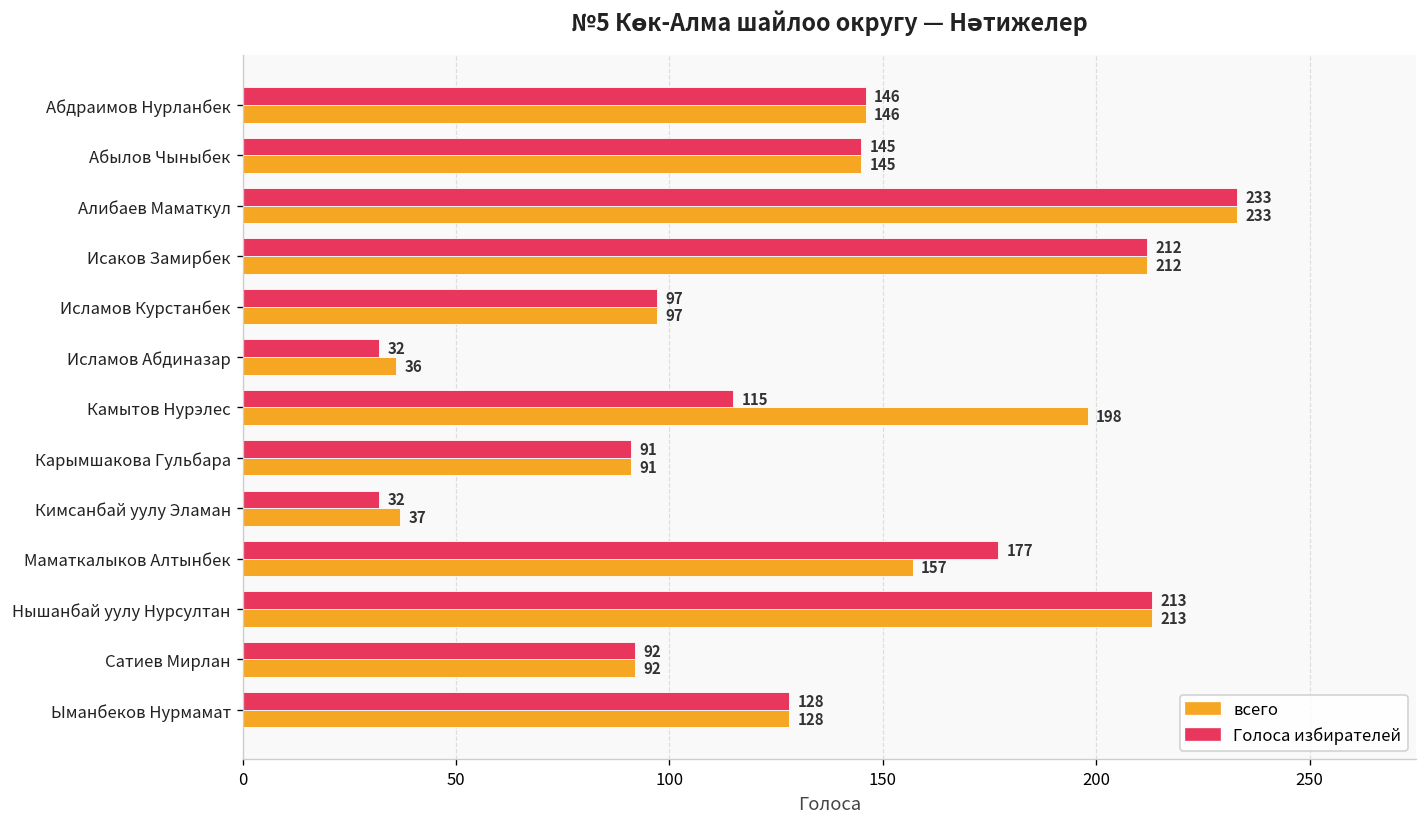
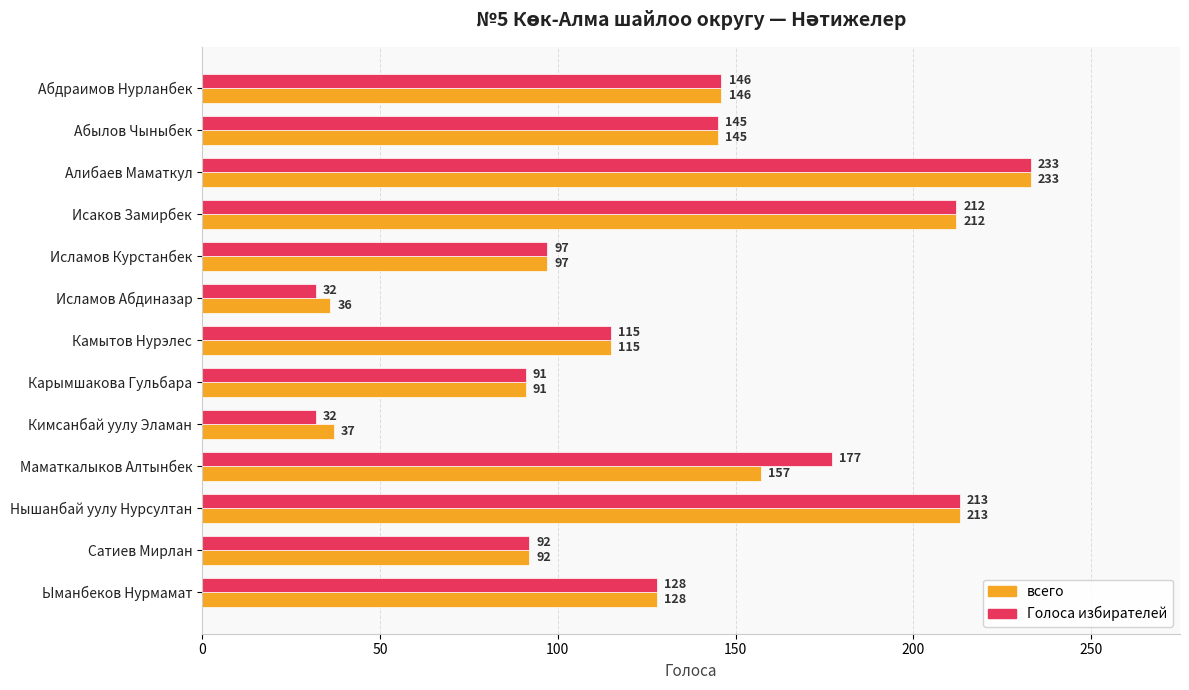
  {
    "всего": {
      "Абдраимов Нурланбек": 146,
      "Абылов Чыныбек": 145,
      "Алибаев Маматкул": 233,
      "Исаков Замирбек": 212,
      "Исламов Курстанбек": 97,
      "Исламов Абдиназар": 36,
-     "Камытов Нурэлес": 198,
+     "Камытов Нурэлес": 115,
      "Карымшакова Гульбара": 91,
      "Кимсанбай уулу Эламан": 37,
      "Маматкалыков Алтынбек": 157,
      "Нышанбай уулу Нурсултан": 213,
      "Сатиев Мирлан": 92,
      "Ыманбеков Нурмамат": 128
    },
    "Голоса избирателей": {
      "Абдраимов Нурланбек": 146,
      "Абылов Чыныбек": 145,
      "Алибаев Маматкул": 233,
      "Исаков Замирбек": 212,
      "Исламов Курстанбек": 97,
      "Исламов Абдиназар": 32,
      "Камытов Нурэлес": 115,
      "Карымшакова Гульбара": 91,
      "Кимсанбай уулу Эламан": 32,
      "Маматкалыков Алтынбек": 177,
      "Нышанбай уулу Нурсултан": 213,
      "Сатиев Мирлан": 92,
      "Ыманбеков Нурмамат": 128
    }
  }
